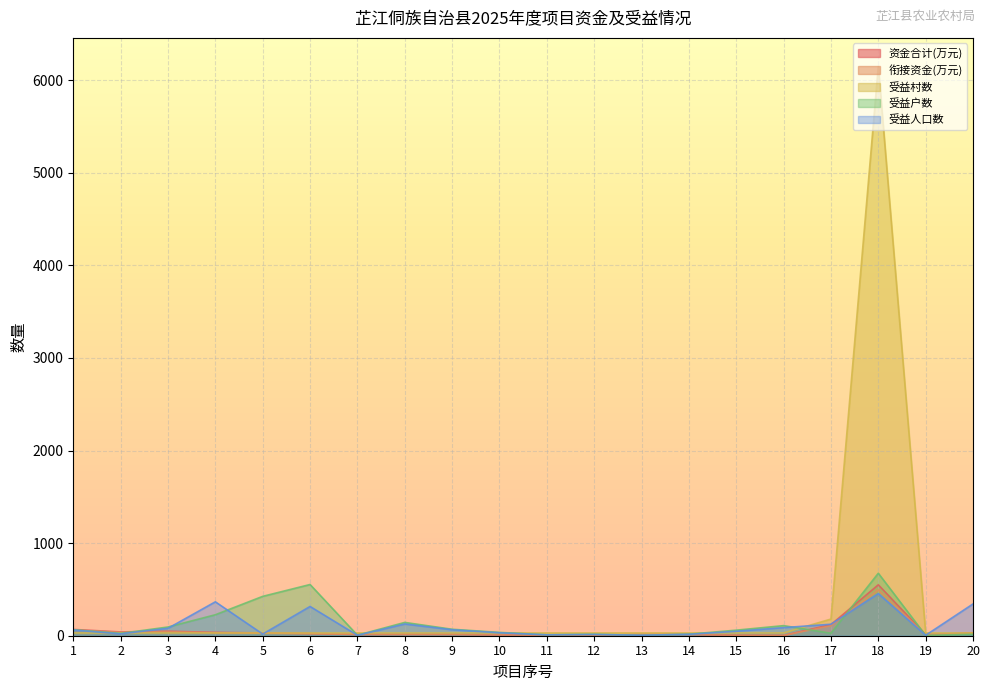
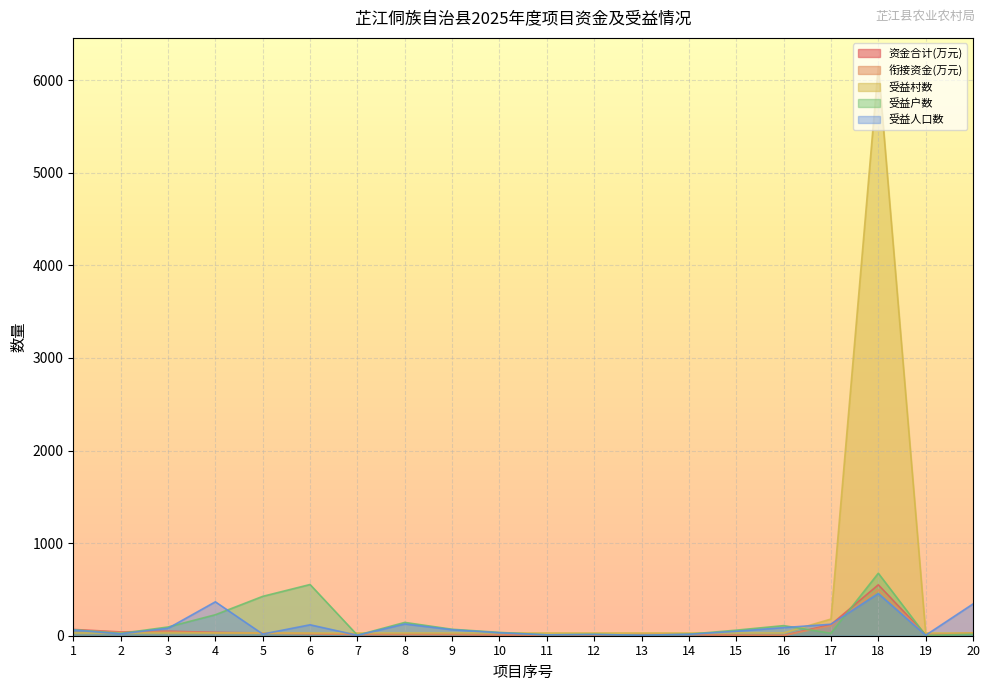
  {
    "受益户数": {
      "4": 200,
      "5": 400,
      "6": 600,
      "17": 0,
      "18": 700
    },
    "受益人口数": {
      "4": 400,
-     "6": 300,
+     "6": 100,
      "18": 500,
      "20": 300
    }
  }
